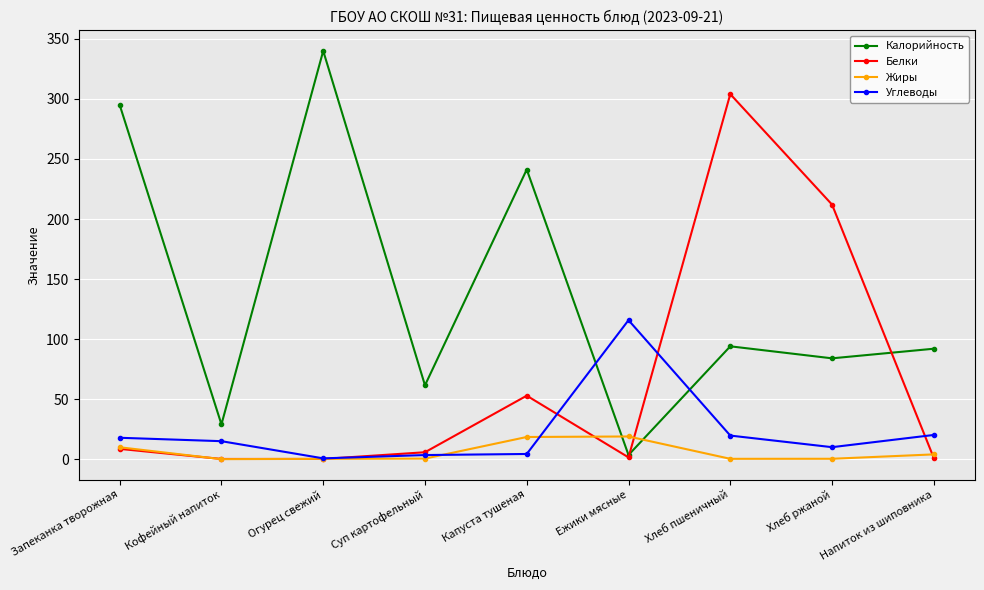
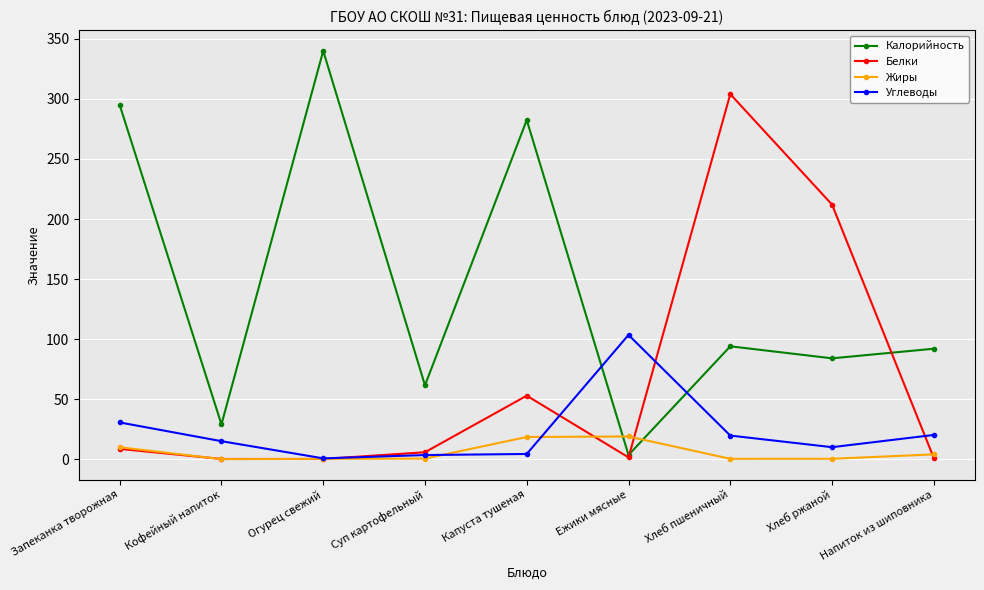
  {
    "Калорийность": {
      "Запеканка творожная": 295,
      "Кофейный напиток": 29,
      "Огурец свежий": 340,
      "Суп картофельный": 62,
-     "Капуста тушеная": 241,
+     "Капуста тушеная": 282,
      "Хлеб пшеничный": 94,
      "Хлеб ржаной": 84,
      "Напиток из шиповника": 92
    },
    "Белки": {
      "Суп картофельный": 6,
      "Капуста тушеная": 53,
      "Хлеб пшеничный": 304,
      "Хлеб ржаной": 212,
      "Напиток из шиповника": 1
    },
    "Жиры": {
      "Суп картофельный": 1,
      "Капуста тушеная": 19,
      "Ежики мясные": 19,
      "Хлеб пшеничный": 0,
      "Хлеб ржаной": 0,
      "Напиток из шиповника": 4
    },
    "Углеводы": {
-     "Запеканка творожная": 18,
+     "Запеканка творожная": 31,
      "Кофейный напиток": 15,
      "Суп картофельный": 3,
      "Капуста тушеная": 4,
-     "Ежики мясные": 116,
+     "Ежики мясные": 103,
      "Хлеб пшеничный": 20,
      "Хлеб ржаной": 10,
      "Напиток из шиповника": 20
    }
  }
